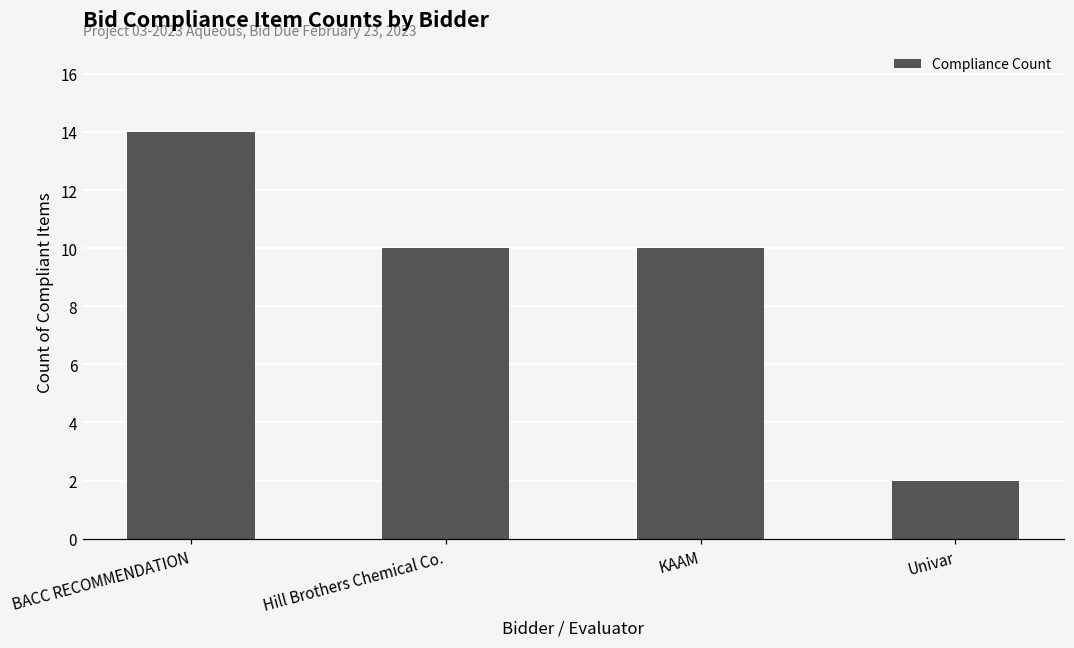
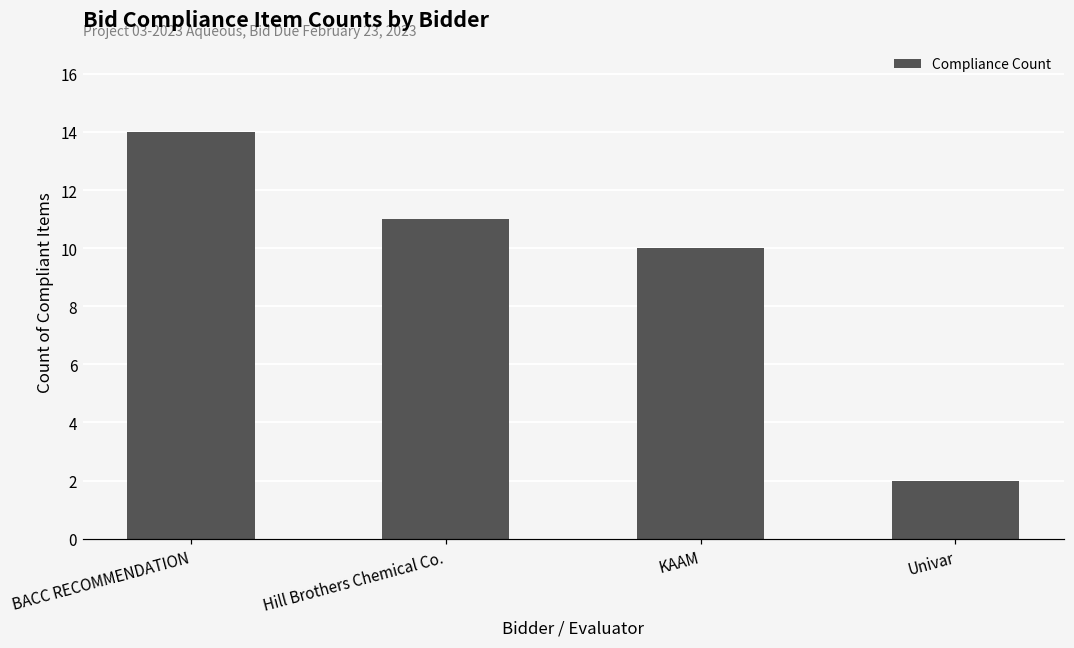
  {
    "BACC RECOMMENDATION": 14,
-   "Hill Brothers Chemical Co.": 10,
+   "Hill Brothers Chemical Co.": 11,
    "KAAM": 10,
    "Univar": 2
  }
